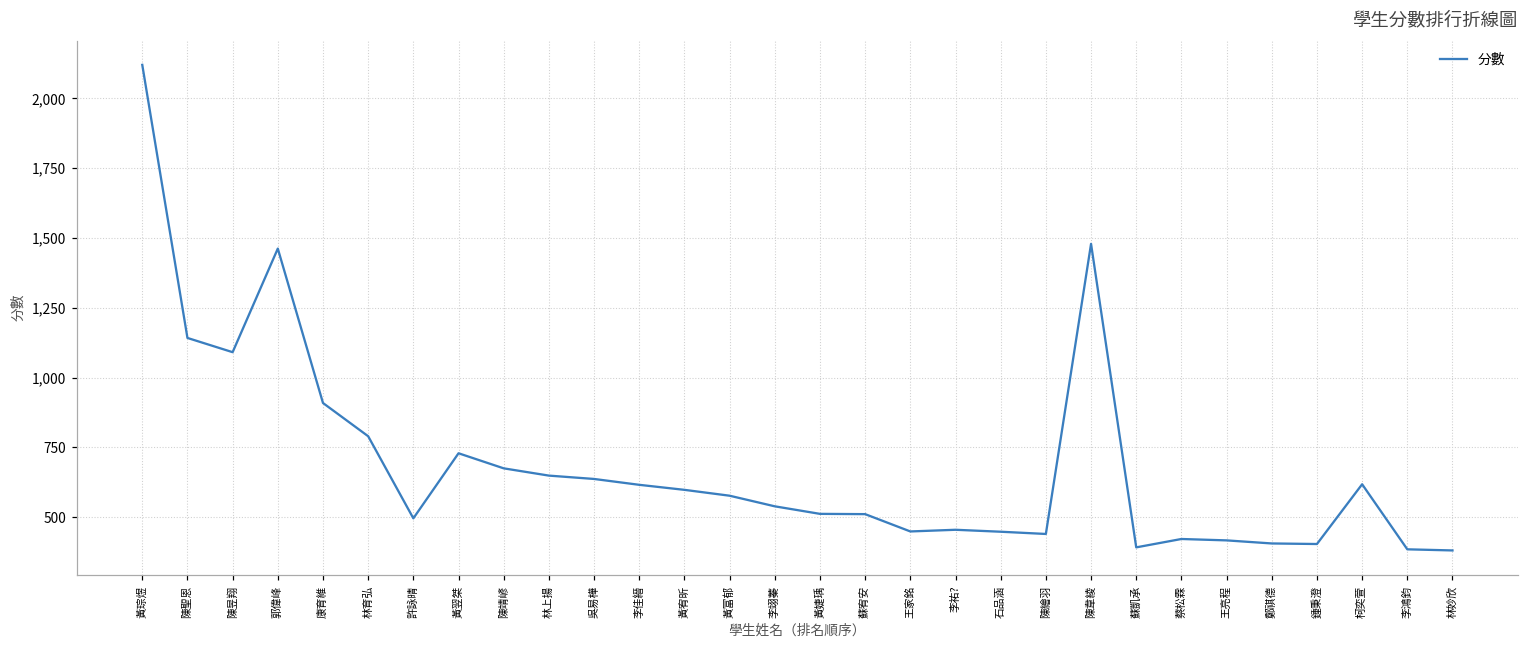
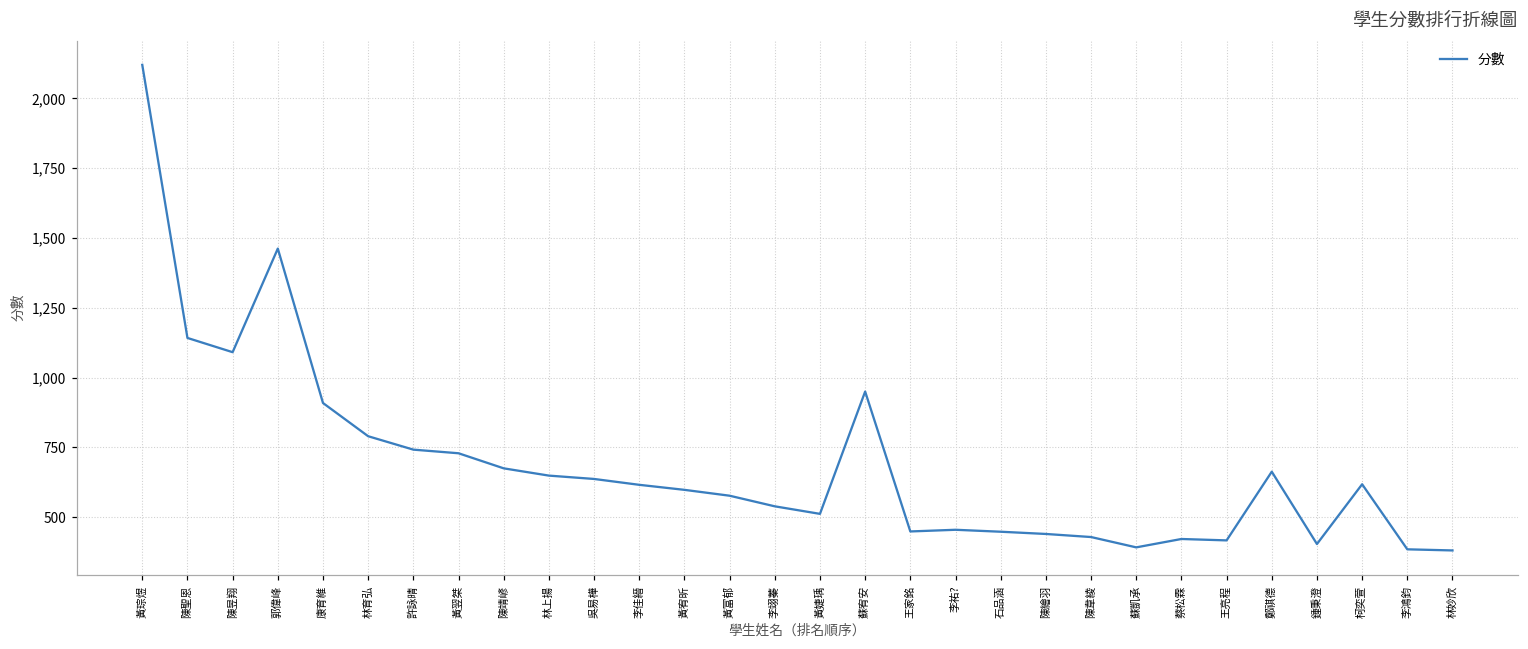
  {
    "黃琮煜": "2,120",
    "陳聖恩": "1,140",
    "陳昱翔": "1,090",
    "郭偉峰": "1,460",
    "康育維": "910",
    "林育弘": "790",
-   "許詠晴": "500",
+   "許詠晴": "740",
    "黃翌桀": "730",
    "陳靖嵃": "680",
    "林上揚": "650",
    "吳易樺": "640",
    "李佳縉": "620",
    "黃宥昕": "600",
    "黃富郁": "580",
    "李翊蓁": "540",
    "黃婕瑀": "510",
-   "蘇宥安": "510",
+   "蘇宥安": "950",
    "王家銘": "450",
    "李祐?": "460",
    "石品涵": "450",
    "陳繪羽": "440",
-   "陳韋綾": "1,480",
+   "陳韋綾": "430",
    "蘇凱承": "390",
    "蔡松霖": "420",
    "王亮程": "420",
-   "鄭祺德": "410",
+   "鄭祺德": "660",
    "鍾秉澄": "400",
    "柯奕萱": "620",
    "李鴻鈞": "390",
    "林妙欣": "380"
  }
